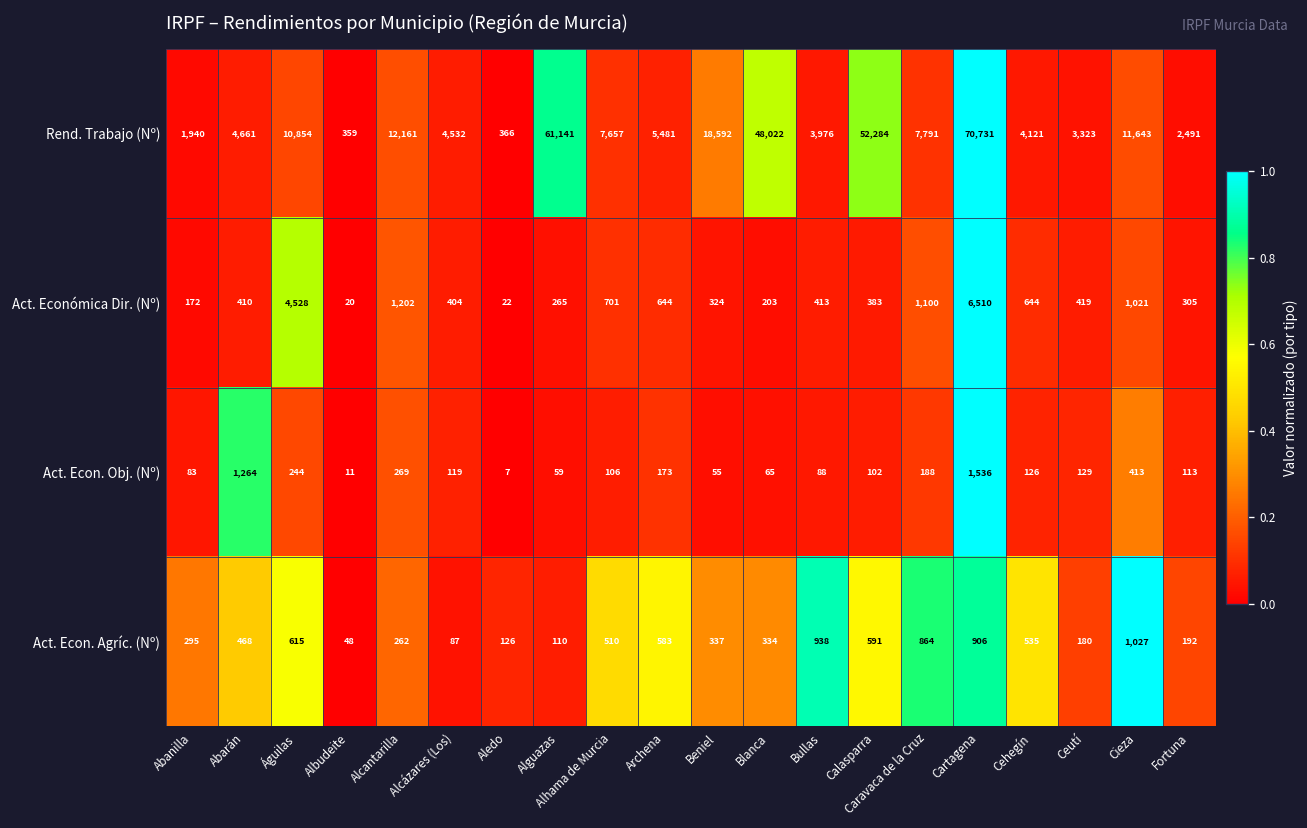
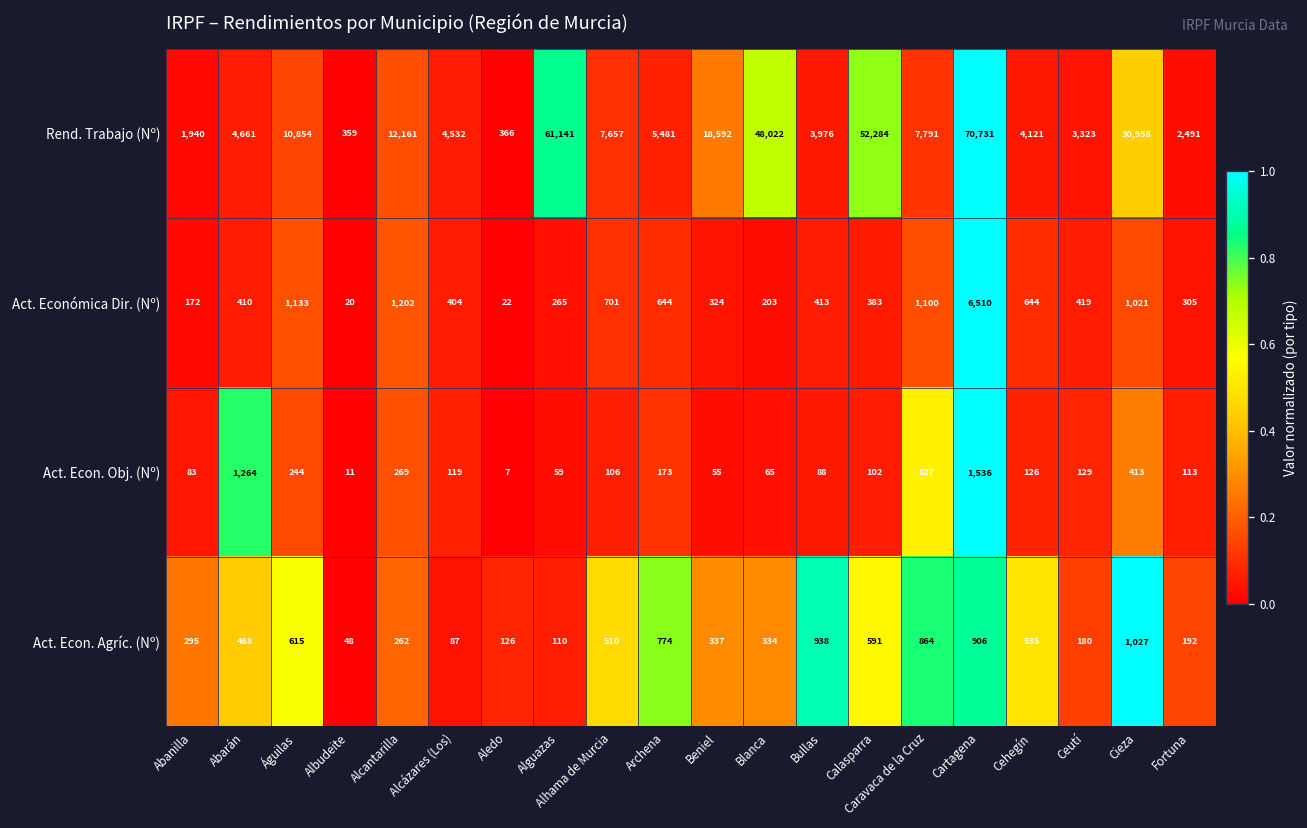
  {
    "Rend. Trabajo (Nº)": {
      "Abanilla": "1,940",
      "Abarán": "4,661",
      "Águilas": "10,854",
      "Albudeite": "359",
      "Alcantarilla": "12,161",
      "Alcázares (Los)": "4,532",
      "Aledo": "366",
      "Alguazas": "61,141",
      "Alhama de Murcia": "7,657",
      "Archena": "5,481",
      "Beniel": "18,592",
      "Blanca": "48,022",
      "Bullas": "3,976",
      "Calasparra": "52,284",
      "Caravaca de la Cruz": "7,791",
      "Cartagena": "70,731",
      "Cehegín": "4,121",
      "Ceutí": "3,323",
-     "Cieza": "11,643",
+     "Cieza": "30,958",
      "Fortuna": "2,491"
    },
    "Act. Económica Dir. (Nº)": {
      "Abanilla": "172",
      "Abarán": "410",
-     "Águilas": "4,528",
+     "Águilas": "1,133",
      "Albudeite": "20",
      "Alcantarilla": "1,202",
      "Alcázares (Los)": "404",
      "Aledo": "22",
      "Alguazas": "265",
      "Alhama de Murcia": "701",
      "Archena": "644",
      "Beniel": "324",
      "Blanca": "203",
      "Bullas": "413",
      "Calasparra": "383",
      "Caravaca de la Cruz": "1,100",
      "Cartagena": "6,510",
      "Cehegín": "644",
      "Ceutí": "419",
      "Cieza": "1,021",
      "Fortuna": "305"
    },
    "Act. Econ. Obj. (Nº)": {
      "Abanilla": "83",
      "Abarán": "1,264",
      "Águilas": "244",
      "Albudeite": "11",
      "Alcantarilla": "269",
      "Alcázares (Los)": "119",
      "Aledo": "7",
      "Alguazas": "59",
      "Alhama de Murcia": "106",
      "Archena": "173",
      "Beniel": "55",
      "Blanca": "65",
      "Bullas": "88",
      "Calasparra": "102",
-     "Caravaca de la Cruz": "188",
+     "Caravaca de la Cruz": "827",
      "Cartagena": "1,536",
      "Cehegín": "126",
      "Ceutí": "129",
      "Cieza": "413",
      "Fortuna": "113"
    },
    "Act. Econ. Agríc. (Nº)": {
      "Abanilla": "295",
      "Abarán": "468",
      "Águilas": "615",
      "Albudeite": "48",
      "Alcantarilla": "262",
      "Alcázares (Los)": "87",
      "Aledo": "126",
      "Alguazas": "110",
      "Alhama de Murcia": "510",
-     "Archena": "583",
+     "Archena": "774",
      "Beniel": "337",
      "Blanca": "334",
      "Bullas": "938",
      "Calasparra": "591",
      "Caravaca de la Cruz": "864",
      "Cartagena": "906",
      "Cehegín": "535",
      "Ceutí": "180",
      "Cieza": "1,027",
      "Fortuna": "192"
    }
  }
